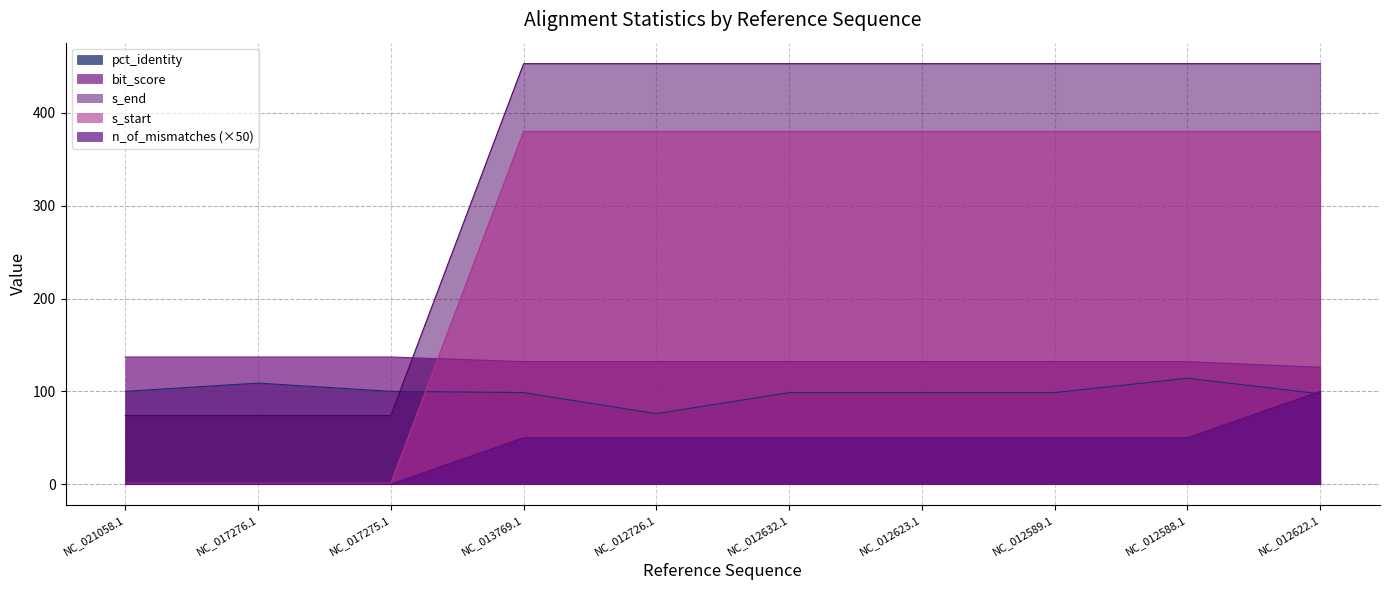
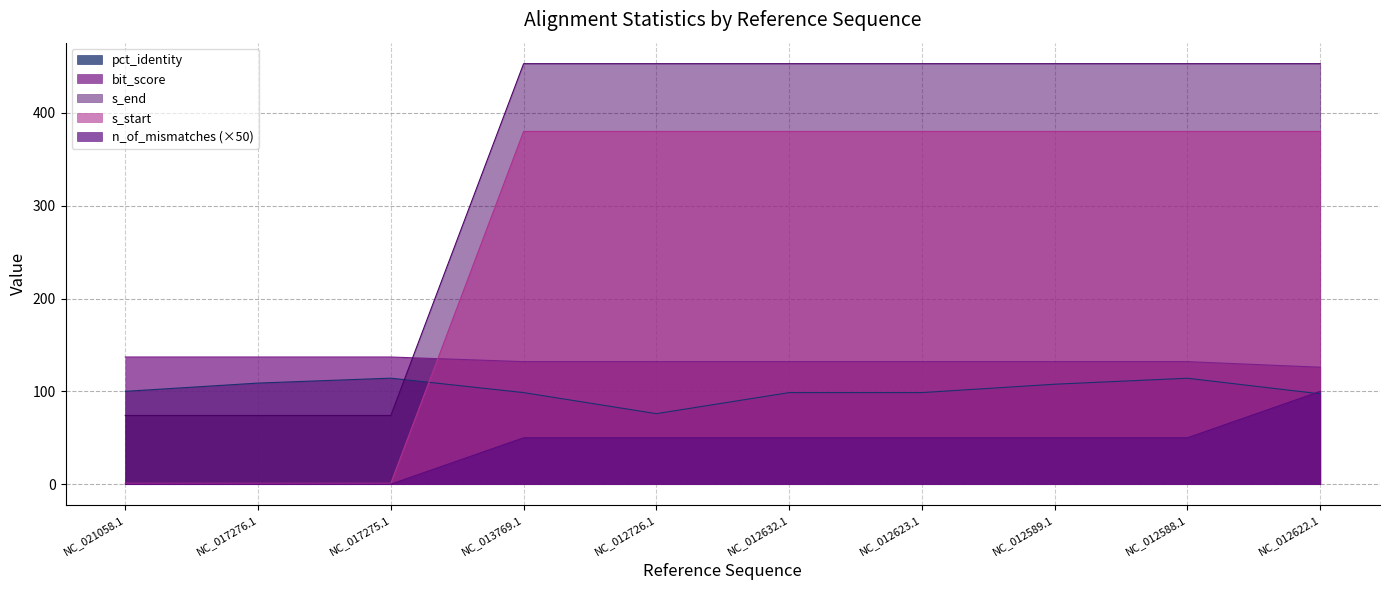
  {
    "pct_identity": {
      "NC_021058.1": 100,
      "NC_017276.1": 110,
-     "NC_017275.1": 100,
+     "NC_017275.1": 110,
      "NC_013769.1": 100,
      "NC_012726.1": 80,
      "NC_012632.1": 100,
      "NC_012623.1": 100,
-     "NC_012589.1": 100,
+     "NC_012589.1": 110,
      "NC_012588.1": 110,
      "NC_012622.1": 100
    }
  }
